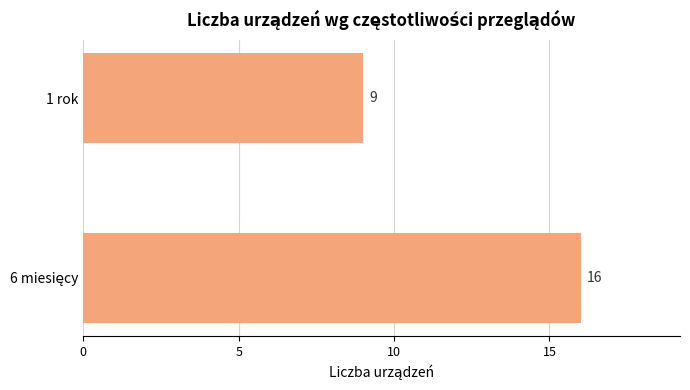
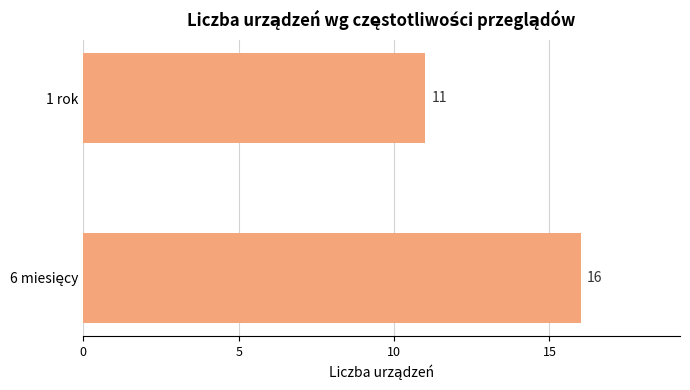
  {
-   "1 rok": 9,
+   "1 rok": 11,
    "6 miesięcy": 16
  }
